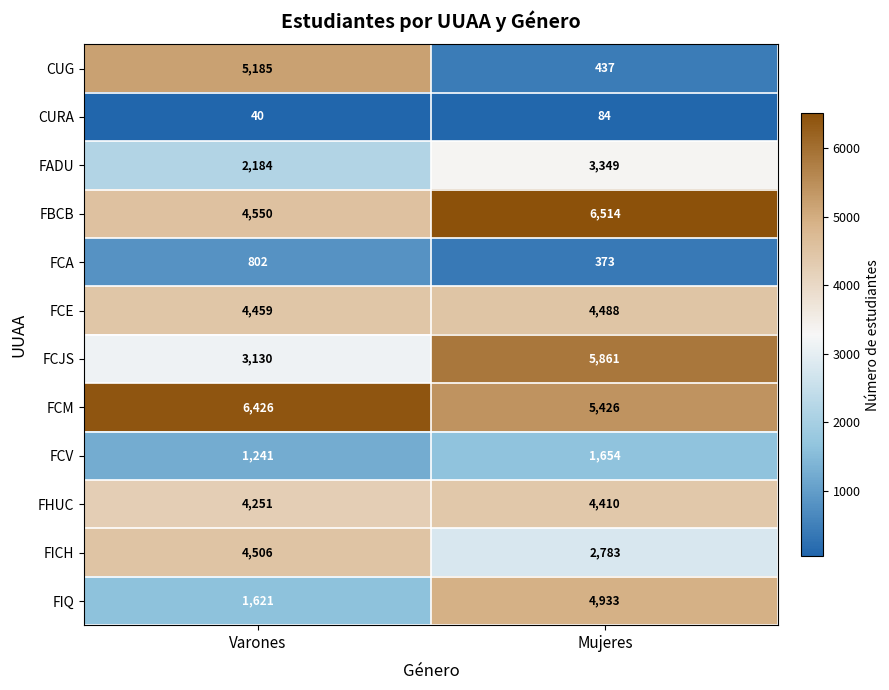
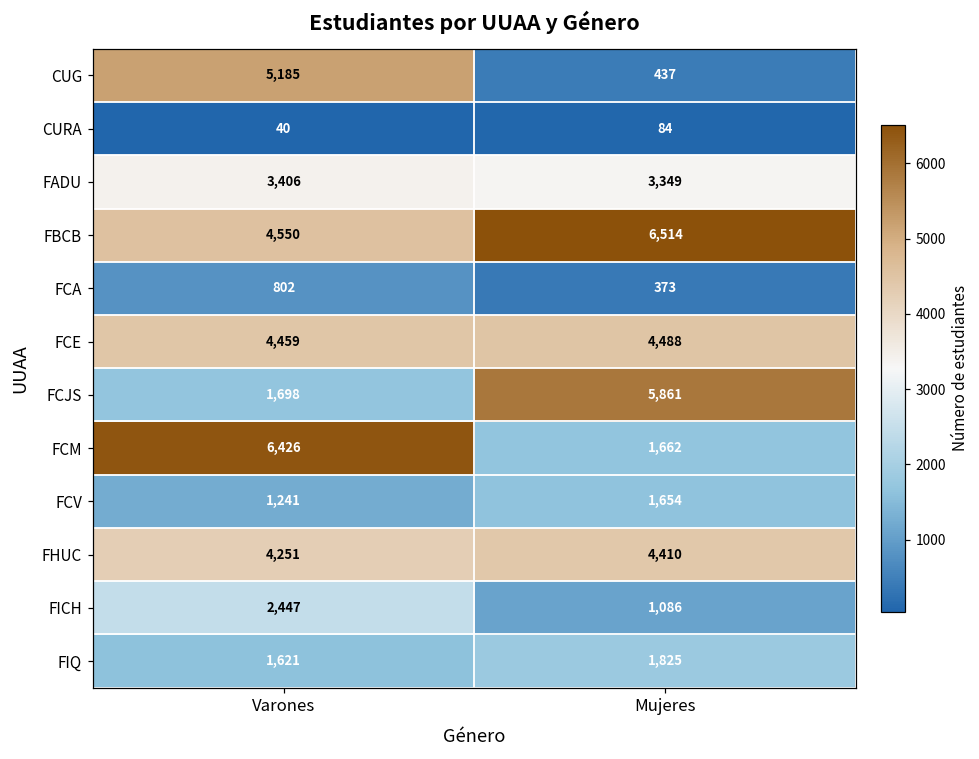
  {
    "CUG": {
      "Varones": "5,185",
      "Mujeres": "437"
    },
    "CURA": {
      "Varones": "40",
      "Mujeres": "84"
    },
    "FADU": {
-     "Varones": "2,184",
+     "Varones": "3,406",
      "Mujeres": "3,349"
    },
    "FBCB": {
      "Varones": "4,550",
      "Mujeres": "6,514"
    },
    "FCA": {
      "Varones": "802",
      "Mujeres": "373"
    },
    "FCE": {
      "Varones": "4,459",
      "Mujeres": "4,488"
    },
    "FCJS": {
-     "Varones": "3,130",
+     "Varones": "1,698",
      "Mujeres": "5,861"
    },
    "FCM": {
      "Varones": "6,426",
-     "Mujeres": "5,426"
+     "Mujeres": "1,662"
    },
    "FCV": {
      "Varones": "1,241",
      "Mujeres": "1,654"
    },
    "FHUC": {
      "Varones": "4,251",
      "Mujeres": "4,410"
    },
    "FICH": {
-     "Varones": "4,506",
-     "Mujeres": "2,783"
+     "Varones": "2,447",
+     "Mujeres": "1,086"
    },
    "FIQ": {
      "Varones": "1,621",
-     "Mujeres": "4,933"
+     "Mujeres": "1,825"
    }
  }
